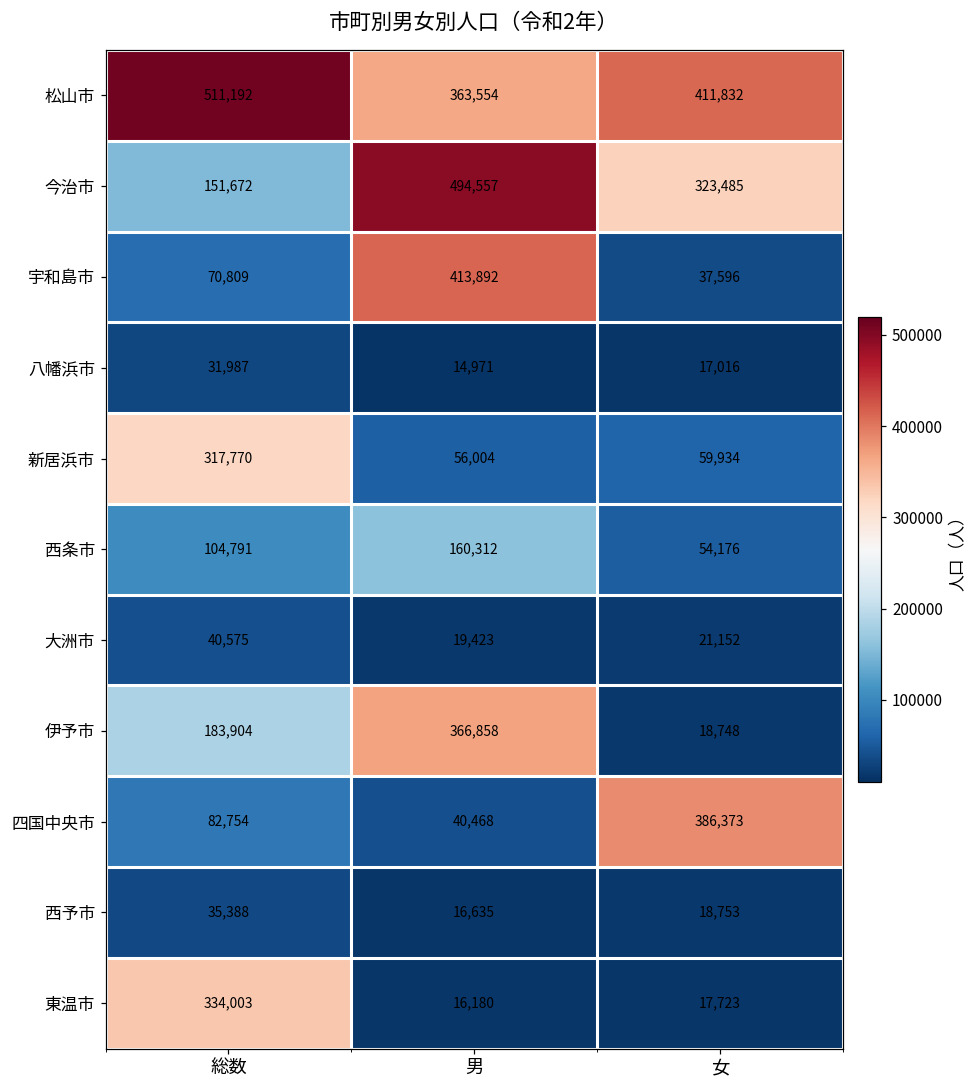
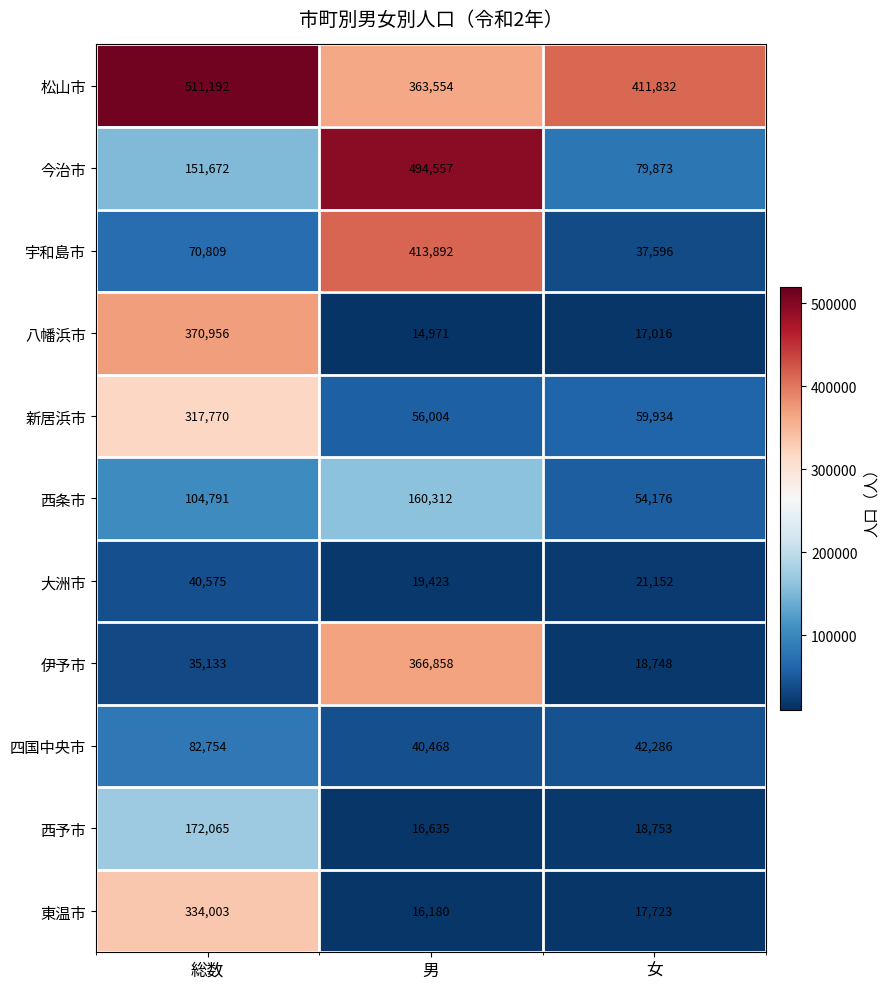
  {
    "松山市": {
      "総数": "511,192",
      "男": "363,554",
      "女": "411,832"
    },
    "今治市": {
      "総数": "151,672",
      "男": "494,557",
-     "女": "323,485"
+     "女": "79,873"
    },
    "宇和島市": {
      "総数": "70,809",
      "男": "413,892",
      "女": "37,596"
    },
    "八幡浜市": {
-     "総数": "31,987",
+     "総数": "370,956",
      "男": "14,971",
      "女": "17,016"
    },
    "新居浜市": {
      "総数": "317,770",
      "男": "56,004",
      "女": "59,934"
    },
    "西条市": {
      "総数": "104,791",
      "男": "160,312",
      "女": "54,176"
    },
    "大洲市": {
      "総数": "40,575",
      "男": "19,423",
      "女": "21,152"
    },
    "伊予市": {
-     "総数": "183,904",
+     "総数": "35,133",
      "男": "366,858",
      "女": "18,748"
    },
    "四国中央市": {
      "総数": "82,754",
      "男": "40,468",
-     "女": "386,373"
+     "女": "42,286"
    },
    "西予市": {
-     "総数": "35,388",
+     "総数": "172,065",
      "男": "16,635",
      "女": "18,753"
    },
    "東温市": {
      "総数": "334,003",
      "男": "16,180",
      "女": "17,723"
    }
  }
